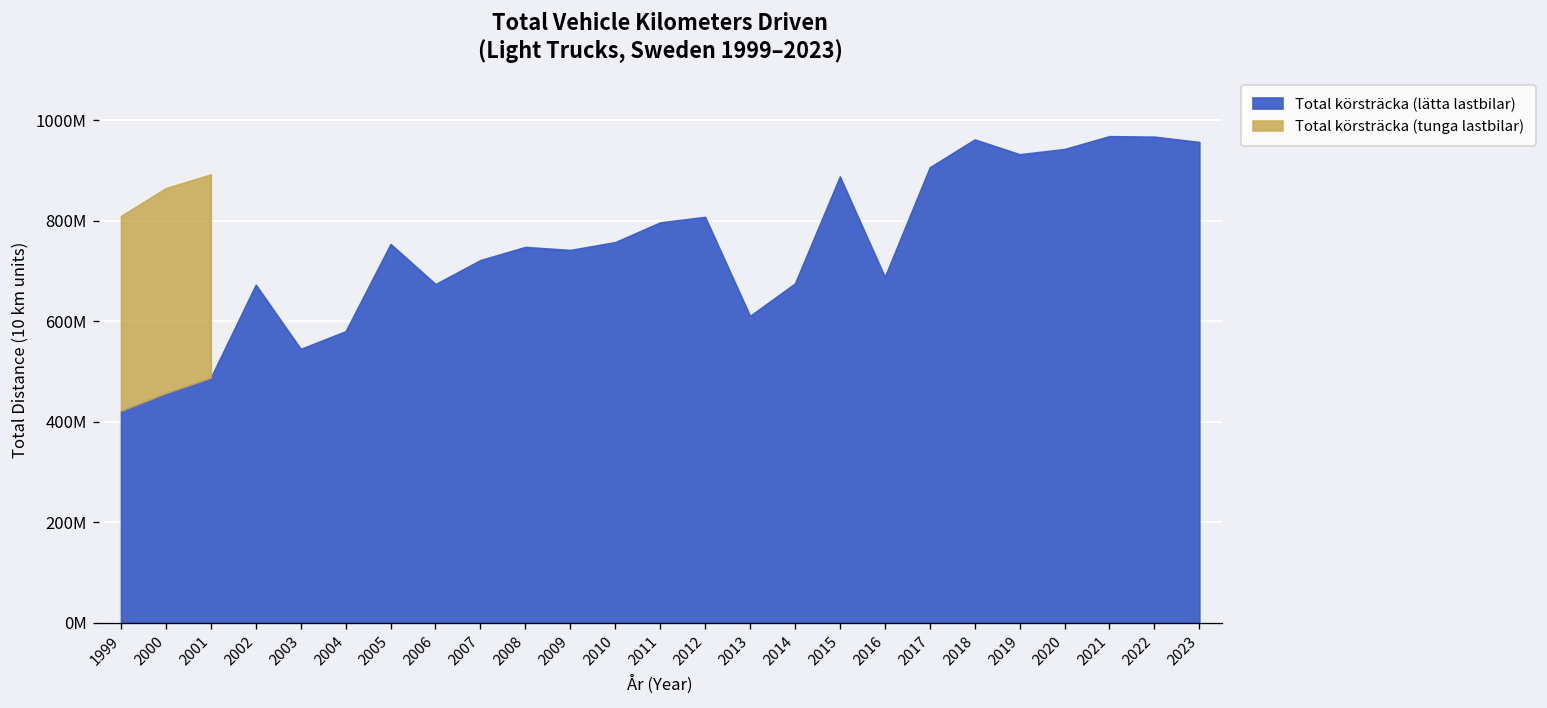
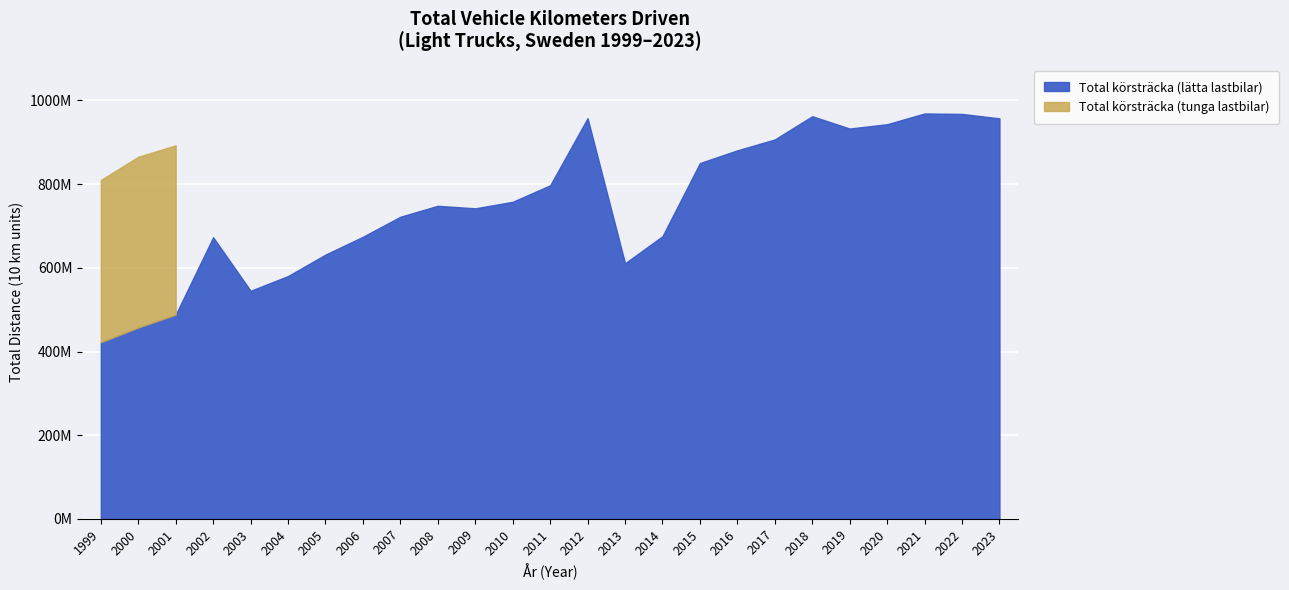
  {
    "Total körsträcka (lätta lastbilar)": {
      "1999": 420000000,
      "2000": 460000000,
      "2001": 490000000,
      "2002": 670000000,
      "2003": 550000000,
      "2004": 580000000,
-     "2005": 750000000,
+     "2005": 630000000,
      "2006": 670000000,
      "2007": 720000000,
      "2008": 750000000,
      "2009": 740000000,
      "2010": 760000000,
      "2011": 800000000,
-     "2012": 810000000,
+     "2012": 960000000,
      "2013": 610000000,
      "2014": 680000000,
-     "2015": 890000000,
-     "2016": 690000000,
+     "2015": 850000000,
+     "2016": 880000000,
      "2017": 910000000,
      "2018": 960000000,
      "2019": 930000000,
      "2020": 940000000,
      "2021": 970000000,
      "2022": 970000000,
      "2023": 960000000
    },
    "Total körsträcka (tunga lastbilar)": {
      "1999": 390000000,
      "2000": 410000000,
      "2001": 400000000
    }
  }
